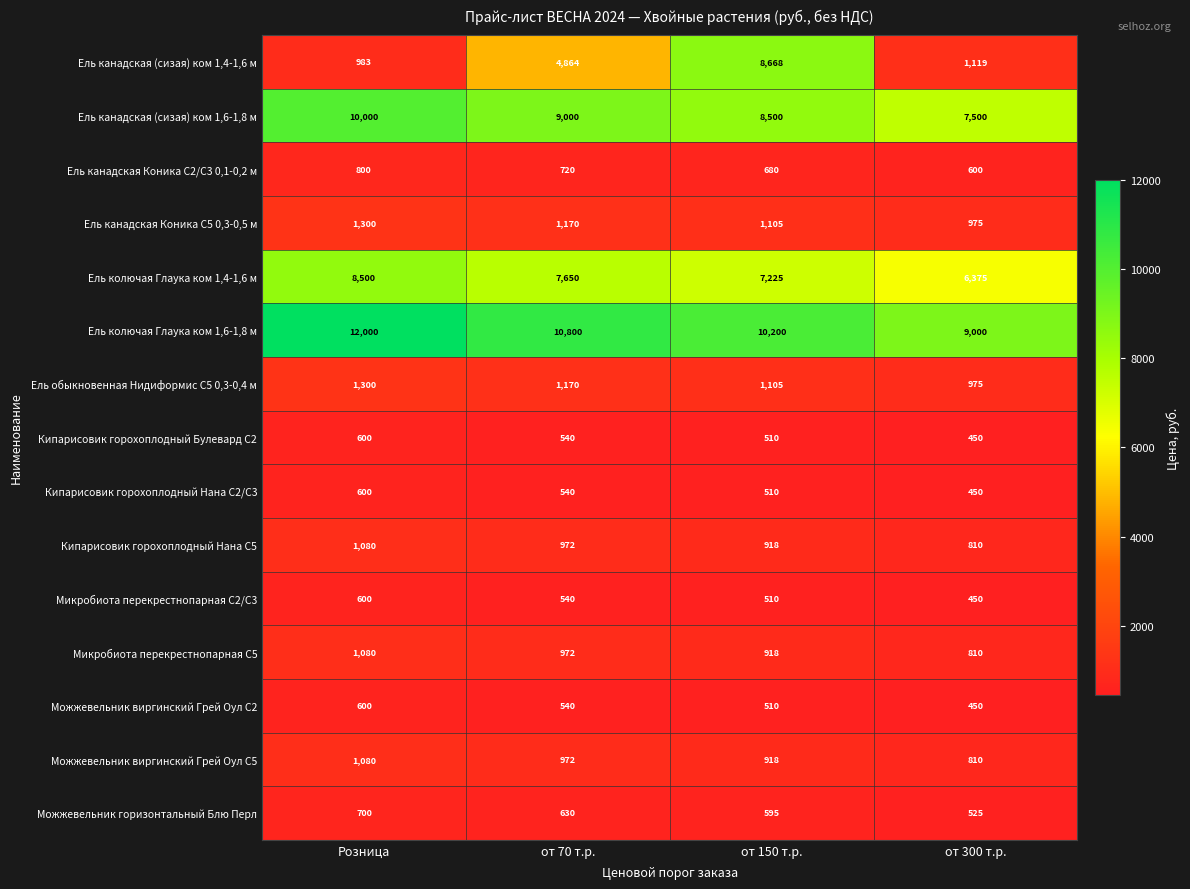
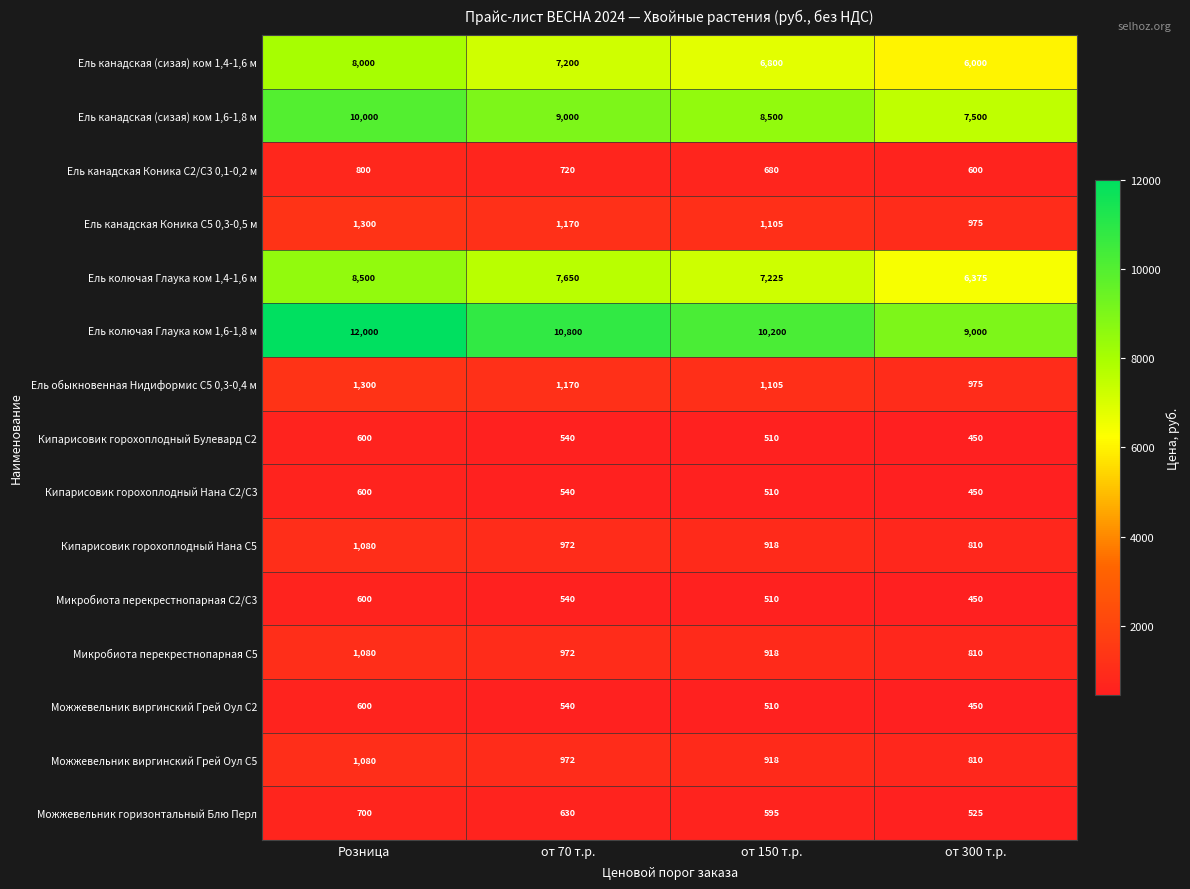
  {
    "Ель канадская (сизая) ком 1,4-1,6 м": {
-     "Розница": "983",
-     "от 70 т.р.": "4,864",
-     "от 150 т.р.": "8,668",
-     "от 300 т.р.": "1,119"
+     "Розница": "8,000",
+     "от 70 т.р.": "7,200",
+     "от 150 т.р.": "6,800",
+     "от 300 т.р.": "6,000"
    },
    "Ель канадская (сизая) ком 1,6-1,8 м": {
      "Розница": "10,000",
      "от 70 т.р.": "9,000",
      "от 150 т.р.": "8,500",
      "от 300 т.р.": "7,500"
    },
    "Ель канадская Коника С2/С3 0,1-0,2 м": {
      "Розница": "800",
      "от 70 т.р.": "720",
      "от 150 т.р.": "680",
      "от 300 т.р.": "600"
    },
    "Ель канадская Коника С5 0,3-0,5 м": {
      "Розница": "1,300",
      "от 70 т.р.": "1,170",
      "от 150 т.р.": "1,105",
      "от 300 т.р.": "975"
    },
    "Ель колючая Глаука ком 1,4-1,6 м": {
      "Розница": "8,500",
      "от 70 т.р.": "7,650",
      "от 150 т.р.": "7,225",
      "от 300 т.р.": "6,375"
    },
    "Ель колючая Глаука ком 1,6-1,8 м": {
      "Розница": "12,000",
      "от 70 т.р.": "10,800",
      "от 150 т.р.": "10,200",
      "от 300 т.р.": "9,000"
    },
    "Ель обыкновенная Нидиформис С5 0,3-0,4 м": {
      "Розница": "1,300",
      "от 70 т.р.": "1,170",
      "от 150 т.р.": "1,105",
      "от 300 т.р.": "975"
    },
    "Кипарисовик горохоплодный Булевард С2": {
      "Розница": "600",
      "от 70 т.р.": "540",
      "от 150 т.р.": "510",
      "от 300 т.р.": "450"
    },
    "Кипарисовик горохоплодный Нана С2/С3": {
      "Розница": "600",
      "от 70 т.р.": "540",
      "от 150 т.р.": "510",
      "от 300 т.р.": "450"
    },
    "Кипарисовик горохоплодный Нана С5": {
      "Розница": "1,080",
      "от 70 т.р.": "972",
      "от 150 т.р.": "918",
      "от 300 т.р.": "810"
    },
    "Микробиота перекрестнопарная С2/С3": {
      "Розница": "600",
      "от 70 т.р.": "540",
      "от 150 т.р.": "510",
      "от 300 т.р.": "450"
    },
    "Микробиота перекрестнопарная С5": {
      "Розница": "1,080",
      "от 70 т.р.": "972",
      "от 150 т.р.": "918",
      "от 300 т.р.": "810"
    },
    "Можжевельник виргинский Грей Оул С2": {
      "Розница": "600",
      "от 70 т.р.": "540",
      "от 150 т.р.": "510",
      "от 300 т.р.": "450"
    },
    "Можжевельник виргинский Грей Оул С5": {
      "Розница": "1,080",
      "от 70 т.р.": "972",
      "от 150 т.р.": "918",
      "от 300 т.р.": "810"
    },
    "Можжевельник горизонтальный Блю Перл": {
      "Розница": "700",
      "от 70 т.р.": "630",
      "от 150 т.р.": "595",
      "от 300 т.р.": "525"
    }
  }
